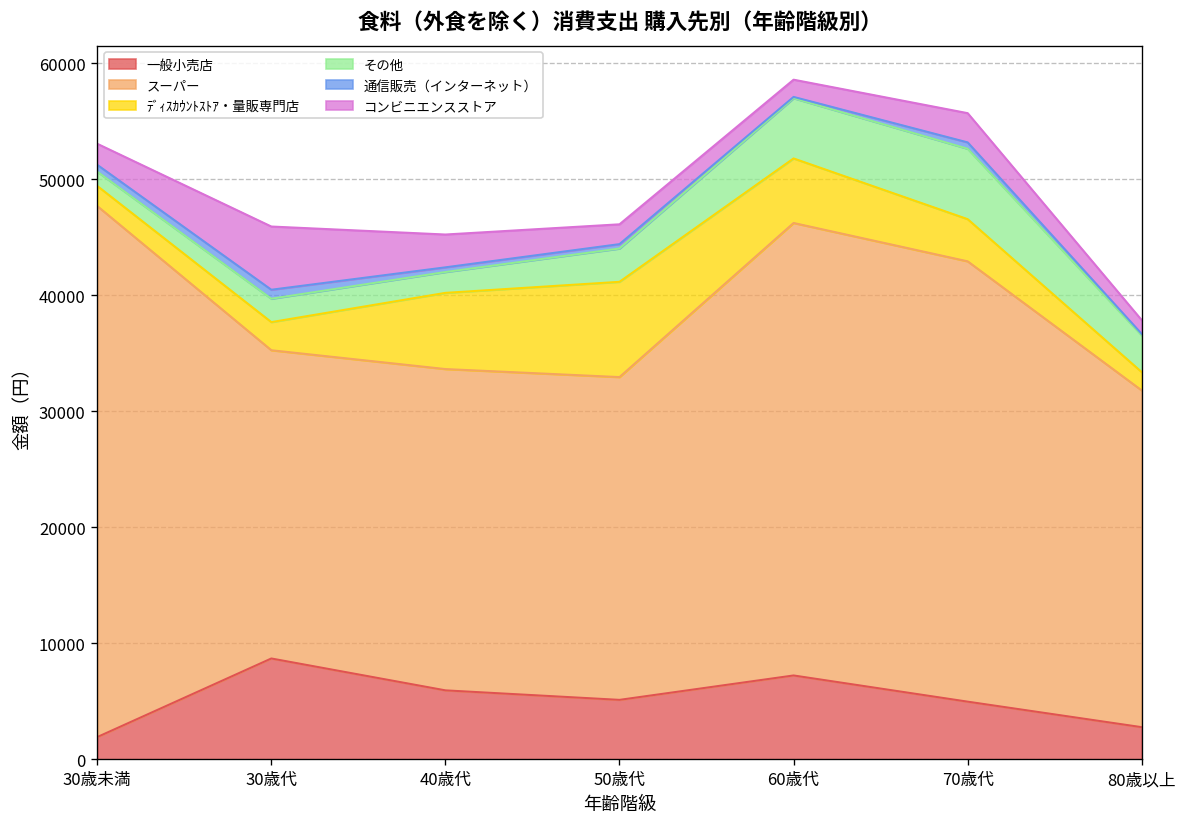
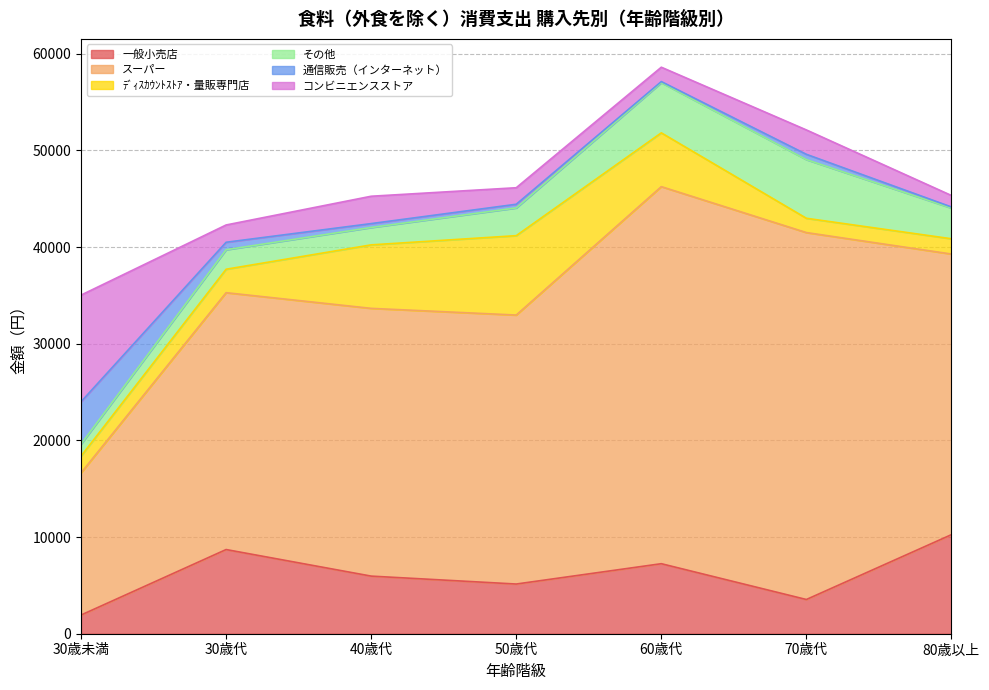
  {
    "一般小売店": {
      "30歳未満": 2000,
      "30歳代": 9000,
      "40歳代": 6000,
      "50歳代": 5000,
      "60歳代": 7000,
-     "70歳代": 5000,
-     "80歳以上": 3000
+     "70歳代": 4000,
+     "80歳以上": 10000
    },
    "スーパー": {
-     "30歳未満": 46000,
+     "30歳未満": 15000,
      "30歳代": 27000,
      "40歳代": 28000,
      "50歳代": 28000,
      "60歳代": 39000,
      "70歳代": 38000,
      "80歳以上": 29000
    },
    "ﾃﾞｨｽｶｳﾝﾄｽﾄｱ・量販専門店": {
      "30歳未満": 2000,
      "30歳代": 2000,
      "40歳代": 7000,
      "50歳代": 8000,
      "60歳代": 6000,
-     "70歳代": 4000,
+     "70歳代": 1000,
      "80歳以上": 2000
    },
    "その他": {
      "30歳未満": 1000,
      "30歳代": 2000,
      "40歳代": 2000,
      "50歳代": 3000,
      "70歳代": 6000
    },
    "通信販売（インターネット）": {
-     "30歳未満": 1000,
+     "30歳未満": 4000,
      "30歳代": 1000,
      "40歳代": 0,
      "50歳代": 0,
      "70歳代": 1000
    },
    "コンビニエンスストア": {
-     "30歳未満": 2000,
-     "30歳代": 5000,
+     "30歳未満": 11000,
+     "30歳代": 2000,
      "40歳代": 3000,
      "50歳代": 2000,
      "60歳代": 1000,
      "70歳代": 3000,
      "80歳以上": 1000
    }
  }
